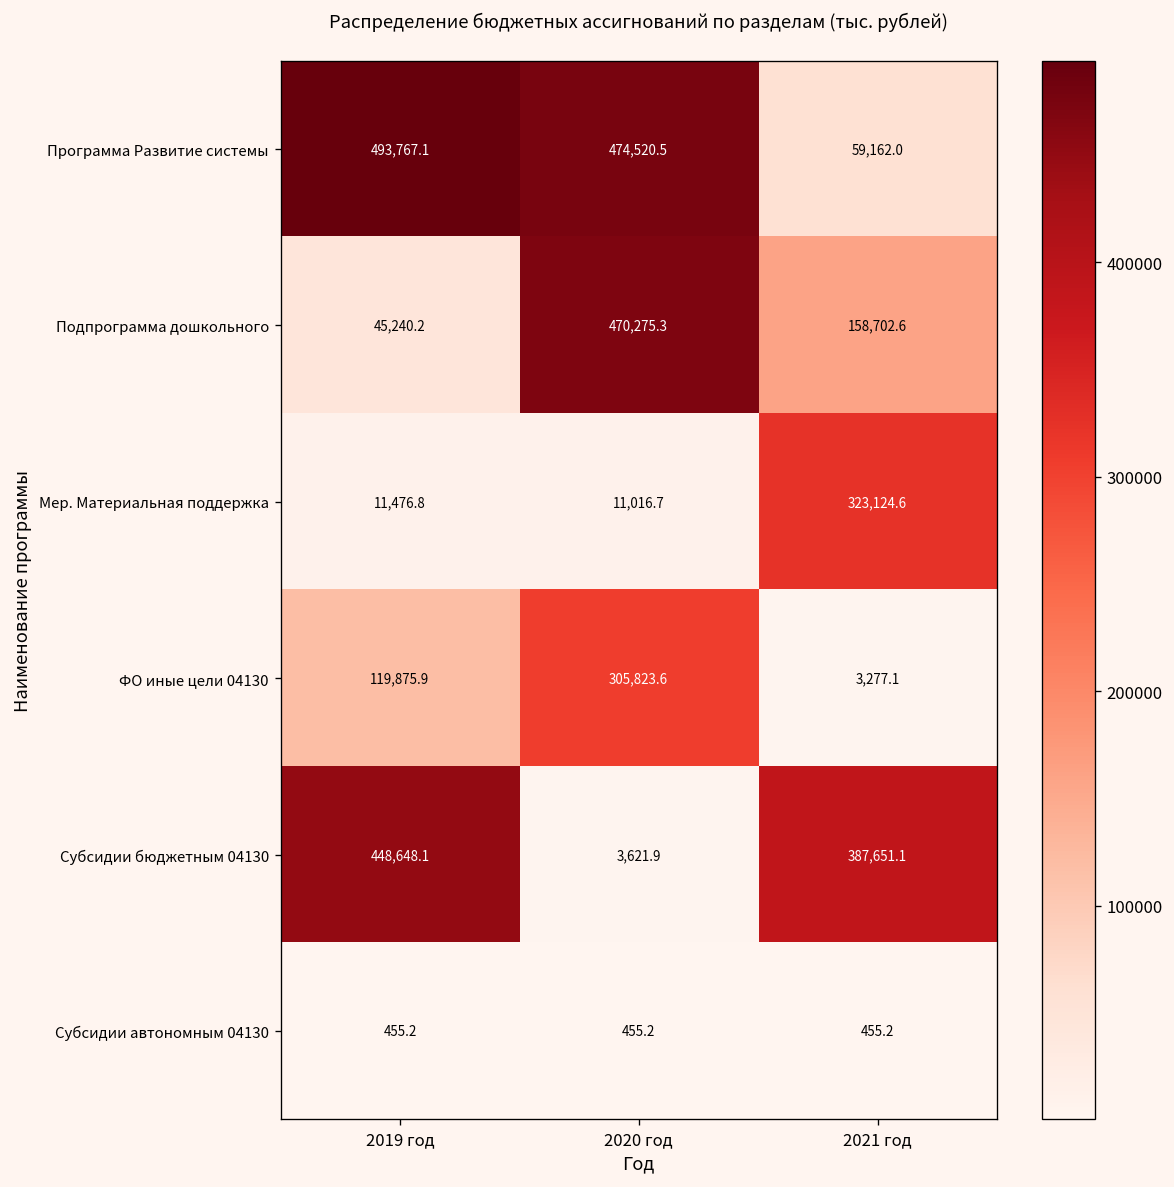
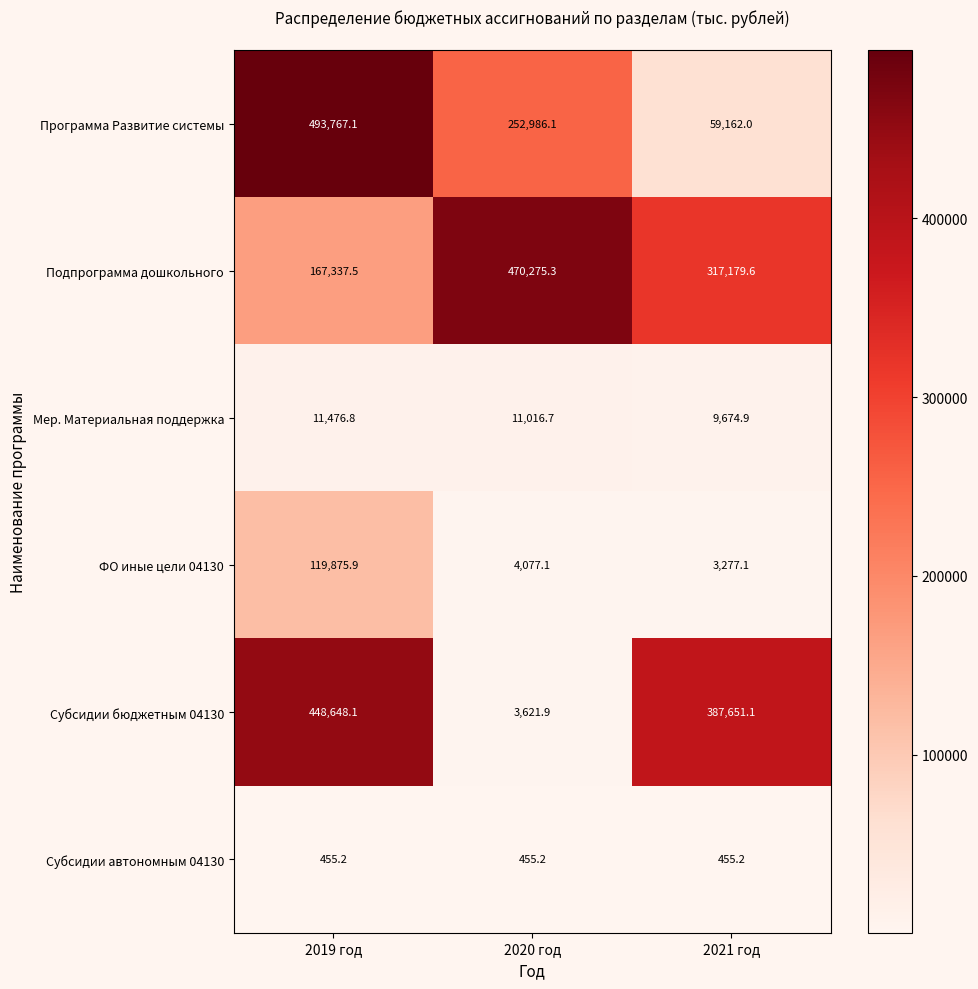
  {
    "Программа Развитие системы": {
      "2019 год": "493,767.1",
-     "2020 год": "474,520.5",
+     "2020 год": "252,986.1",
      "2021 год": "59,162.0"
    },
    "Подпрограмма дошкольного": {
-     "2019 год": "45,240.2",
+     "2019 год": "167,337.5",
      "2020 год": "470,275.3",
-     "2021 год": "158,702.6"
+     "2021 год": "317,179.6"
    },
    "Мер. Материальная поддержка": {
      "2019 год": "11,476.8",
      "2020 год": "11,016.7",
-     "2021 год": "323,124.6"
+     "2021 год": "9,674.9"
    },
    "ФО иные цели 04130": {
      "2019 год": "119,875.9",
-     "2020 год": "305,823.6",
+     "2020 год": "4,077.1",
      "2021 год": "3,277.1"
    },
    "Субсидии бюджетным 04130": {
      "2019 год": "448,648.1",
      "2020 год": "3,621.9",
      "2021 год": "387,651.1"
    },
    "Субсидии автономным 04130": {
      "2019 год": "455.2",
      "2020 год": "455.2",
      "2021 год": "455.2"
    }
  }
